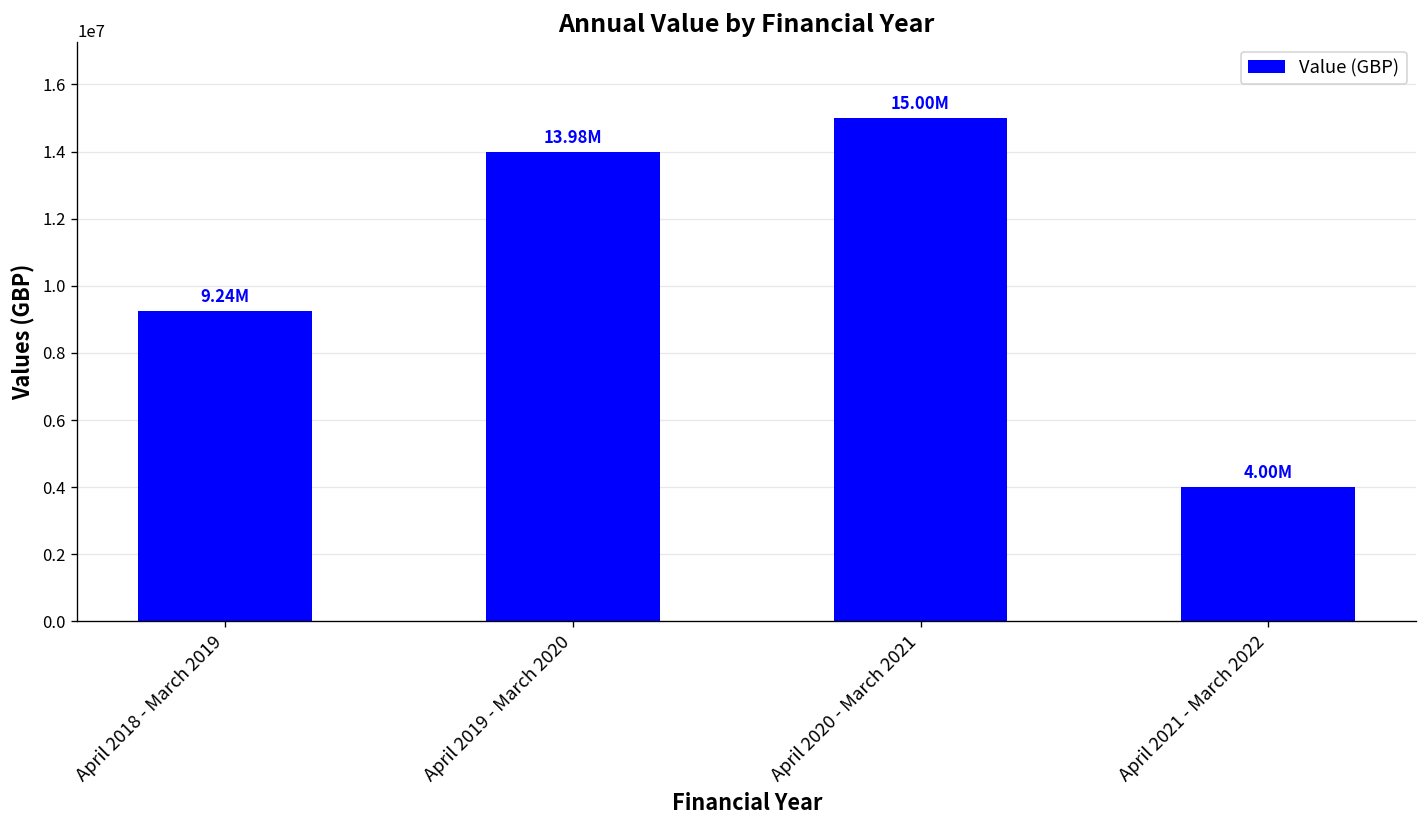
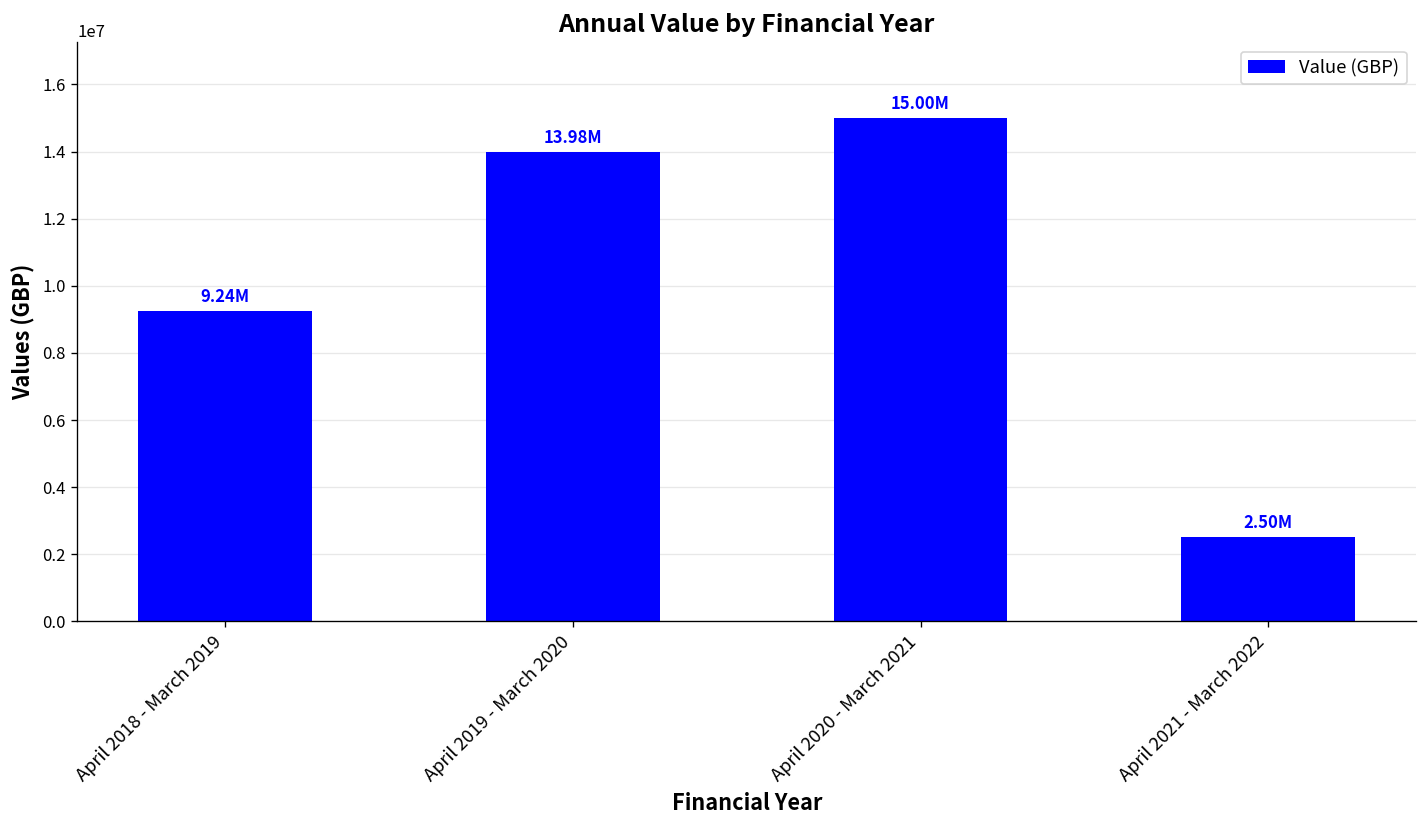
  {
    "April 2018 - March 2019": "9.24M",
    "April 2019 - March 2020": "13.98M",
    "April 2020 - March 2021": "15.00M",
-   "April 2021 - March 2022": "4.00M"
+   "April 2021 - March 2022": "2.50M"
  }
